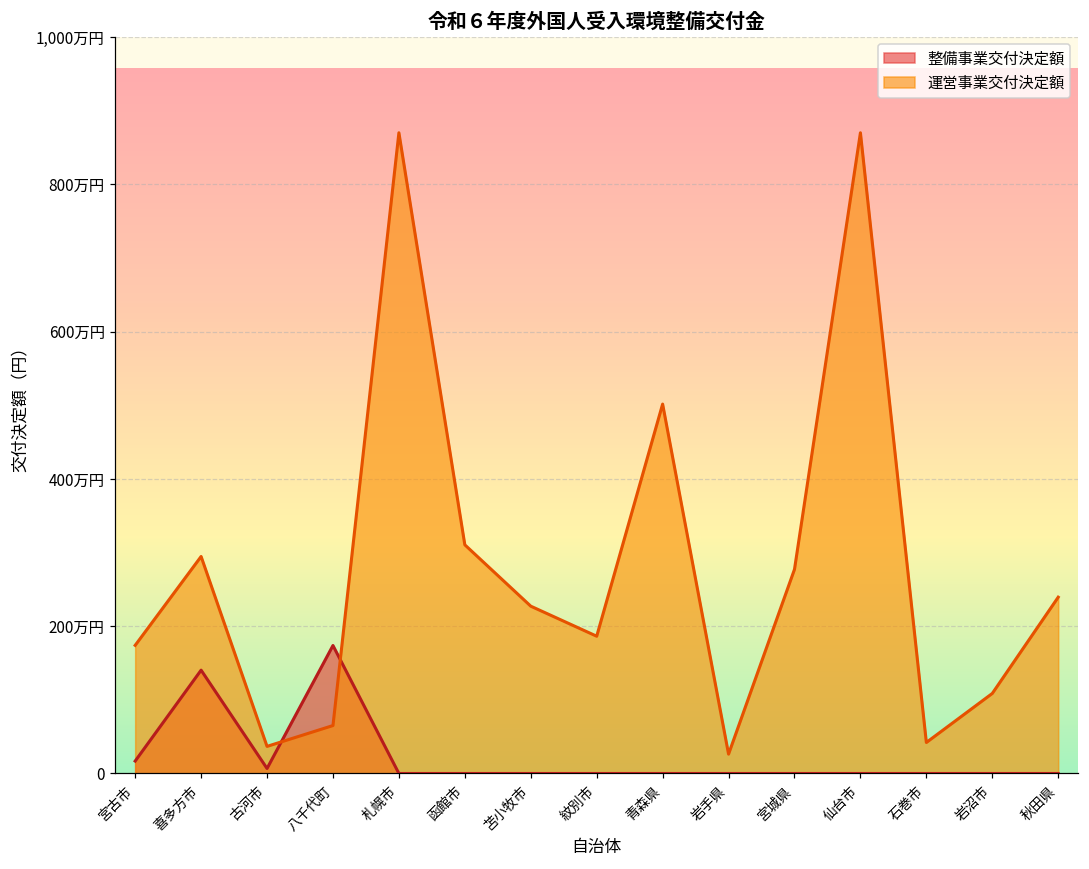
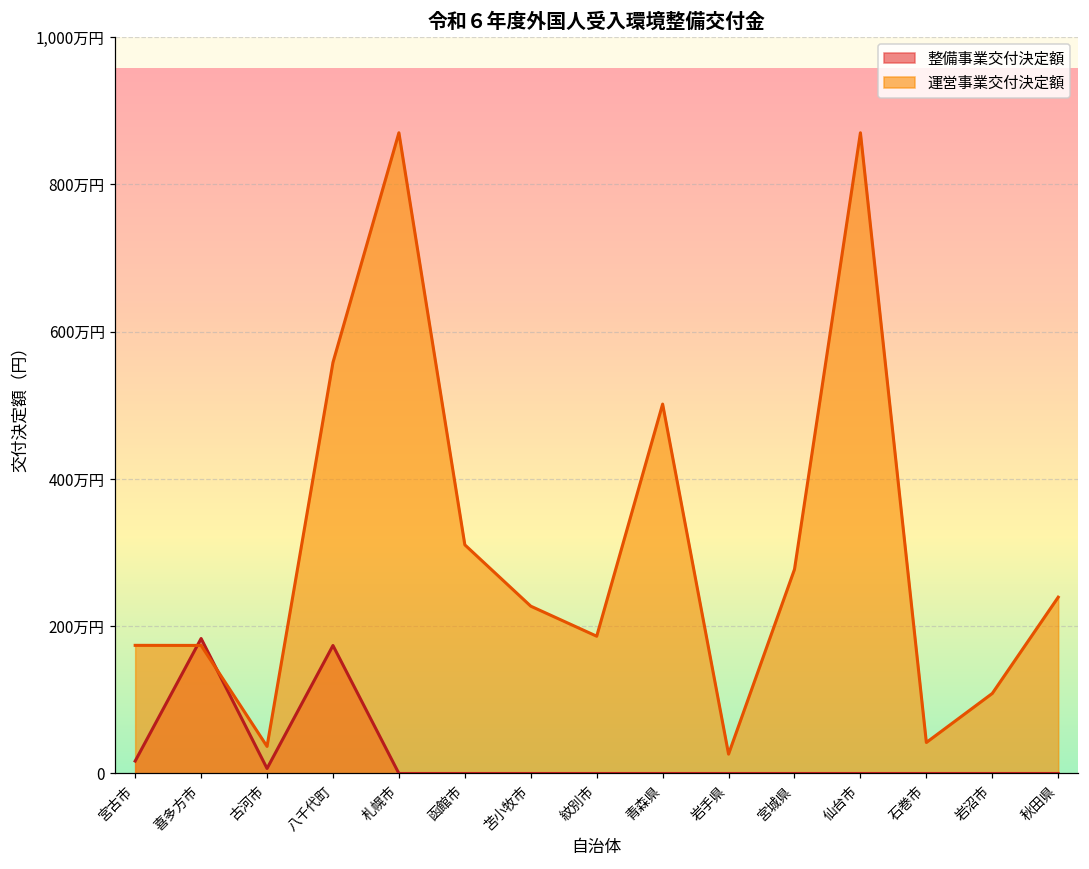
  {
    "整備事業交付決定額": {
      "宮古市": "20万円",
-     "喜多方市": "140万円",
+     "喜多方市": "180万円",
      "古河市": "10万円",
      "八千代町": "170万円",
      "札幌市": "0万円",
      "函館市": "0万円",
      "苫小牧市": "0万円",
      "紋別市": "0万円",
      "青森県": "0万円",
      "岩手県": "0万円",
      "宮城県": "0万円",
      "仙台市": "0万円",
      "石巻市": "0万円",
      "岩沼市": "0万円",
      "秋田県": "0万円"
    },
    "運営事業交付決定額": {
      "宮古市": "170万円",
-     "喜多方市": "290万円",
+     "喜多方市": "170万円",
      "古河市": "40万円",
-     "八千代町": "70万円",
+     "八千代町": "560万円",
      "札幌市": "870万円",
      "函館市": "310万円",
      "苫小牧市": "230万円",
      "紋別市": "190万円",
      "青森県": "500万円",
      "岩手県": "30万円",
      "宮城県": "280万円",
      "仙台市": "870万円",
      "石巻市": "40万円",
      "岩沼市": "110万円",
      "秋田県": "240万円"
    }
  }
